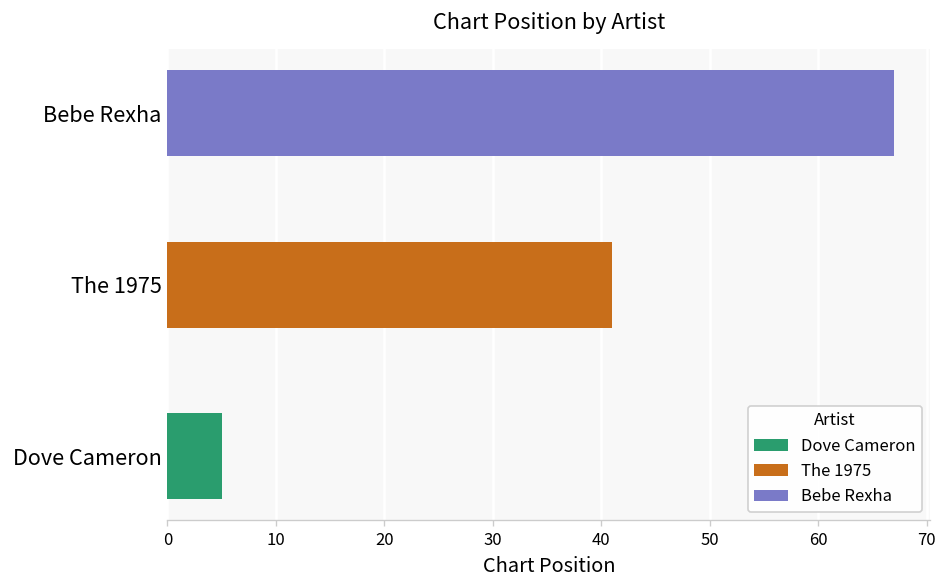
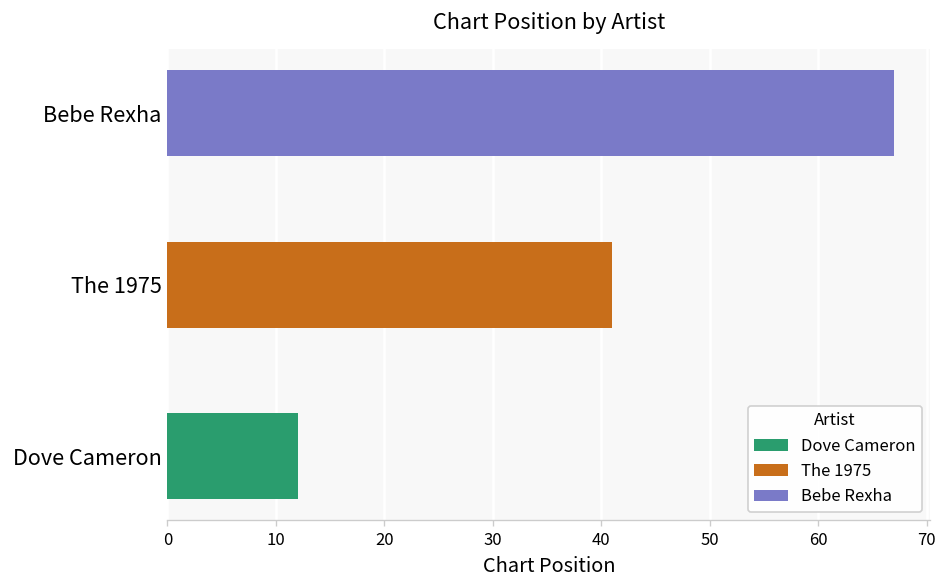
  {
    "Bebe Rexha": 67,
    "The 1975": 41,
-   "Dove Cameron": 5
+   "Dove Cameron": 12
  }
